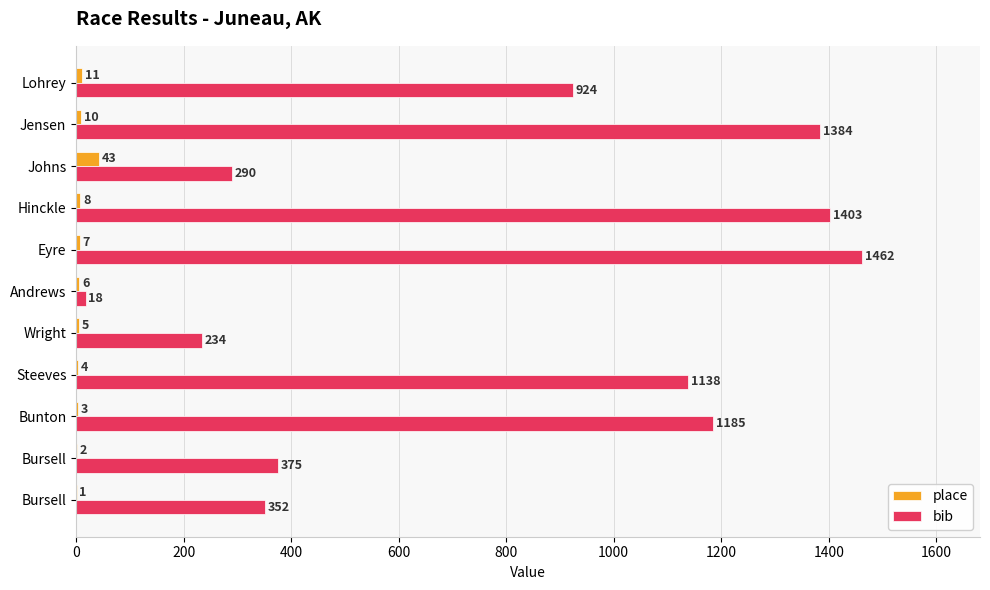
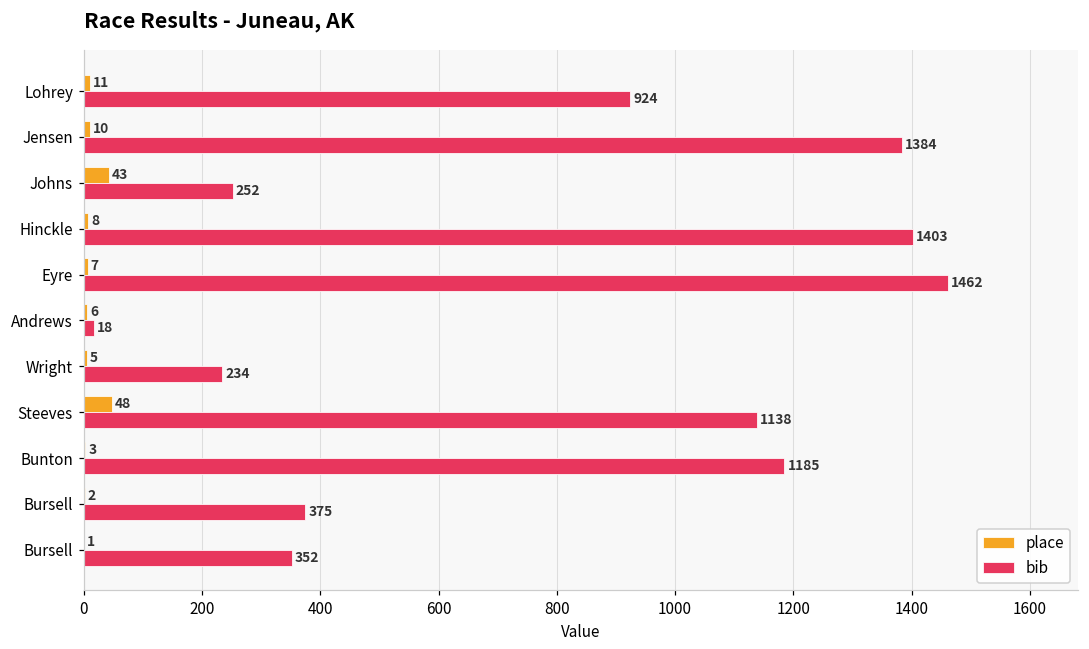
  {
    "place": {
      "Lohrey": 11,
      "Jensen": 10,
      "Johns": 43,
      "Hinckle": 8,
      "Eyre": 7,
      "Andrews": 6,
      "Wright": 5,
-     "Steeves": 4,
+     "Steeves": 48,
      "Bunton": 3
    },
    "bib": {
      "Lohrey": 924,
      "Jensen": 1384,
-     "Johns": 290,
+     "Johns": 252,
      "Hinckle": 1403,
      "Eyre": 1462,
      "Andrews": 18,
      "Wright": 234,
      "Steeves": 1138,
      "Bunton": 1185
    }
  }
